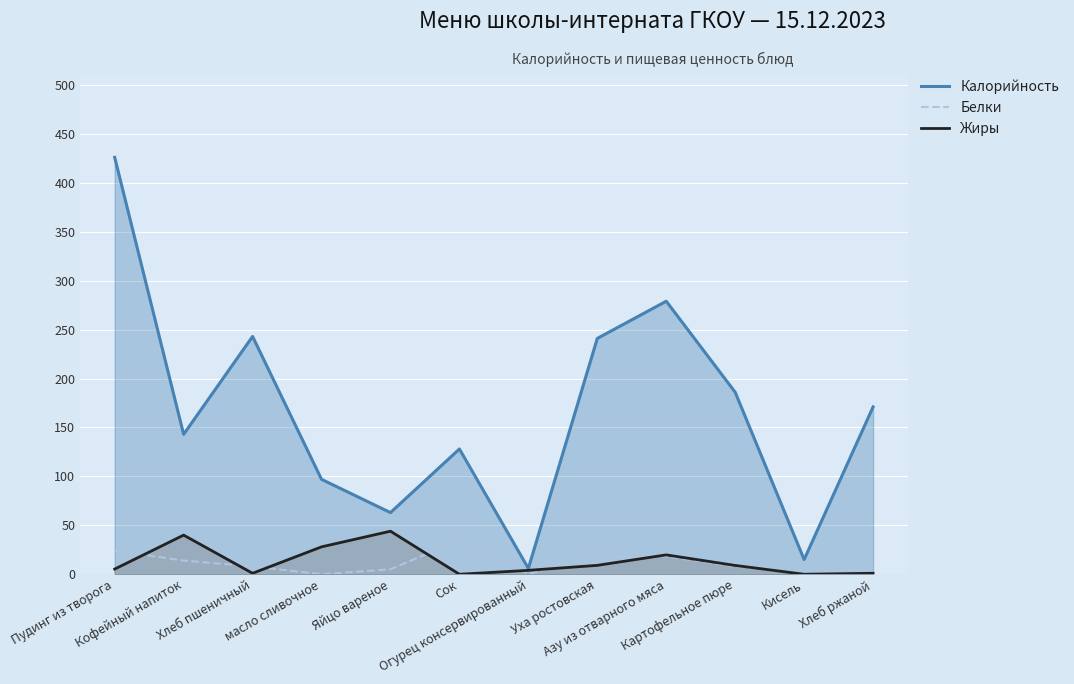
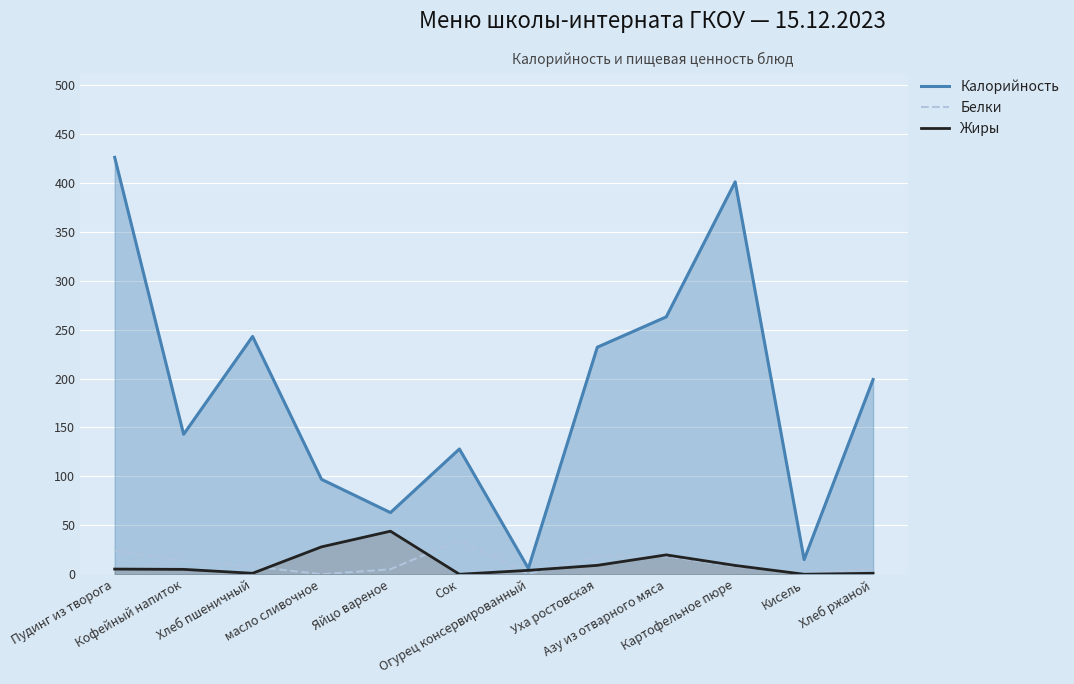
  {
    "Калорийность": {
      "Пудинг из творога": 430,
      "Кофейный напиток": 140,
      "Хлеб пшеничный": 240,
      "масло сливочное": 100,
      "Яйцо вареное": 60,
      "Сок": 130,
-     "Уха ростовская": 240,
-     "Азу из отварного мяса": 280,
-     "Картофельное пюре": 190,
+     "Уха ростовская": 230,
+     "Азу из отварного мяса": 260,
+     "Картофельное пюре": 400,
      "Кисель": 20,
-     "Хлеб ржаной": 170
+     "Хлеб ржаной": 200
    },
    "Белки": {
      "Пудинг из творога": 20,
      "Кофейный напиток": 10,
      "Хлеб пшеничный": 10,
      "масло сливочное": 0,
      "Яйцо вареное": 10,
      "Сок": 40,
      "Огурец консервированный": 0,
      "Уха ростовская": 20,
      "Хлеб ржаной": 10
    },
    "Жиры": {
      "Пудинг из творога": 10,
-     "Кофейный напиток": 40,
+     "Кофейный напиток": 10,
      "Хлеб пшеничный": 0,
      "масло сливочное": 30,
      "Яйцо вареное": 40,
      "Сок": 0,
      "Уха ростовская": 10,
      "Хлеб ржаной": 0
    }
  }
